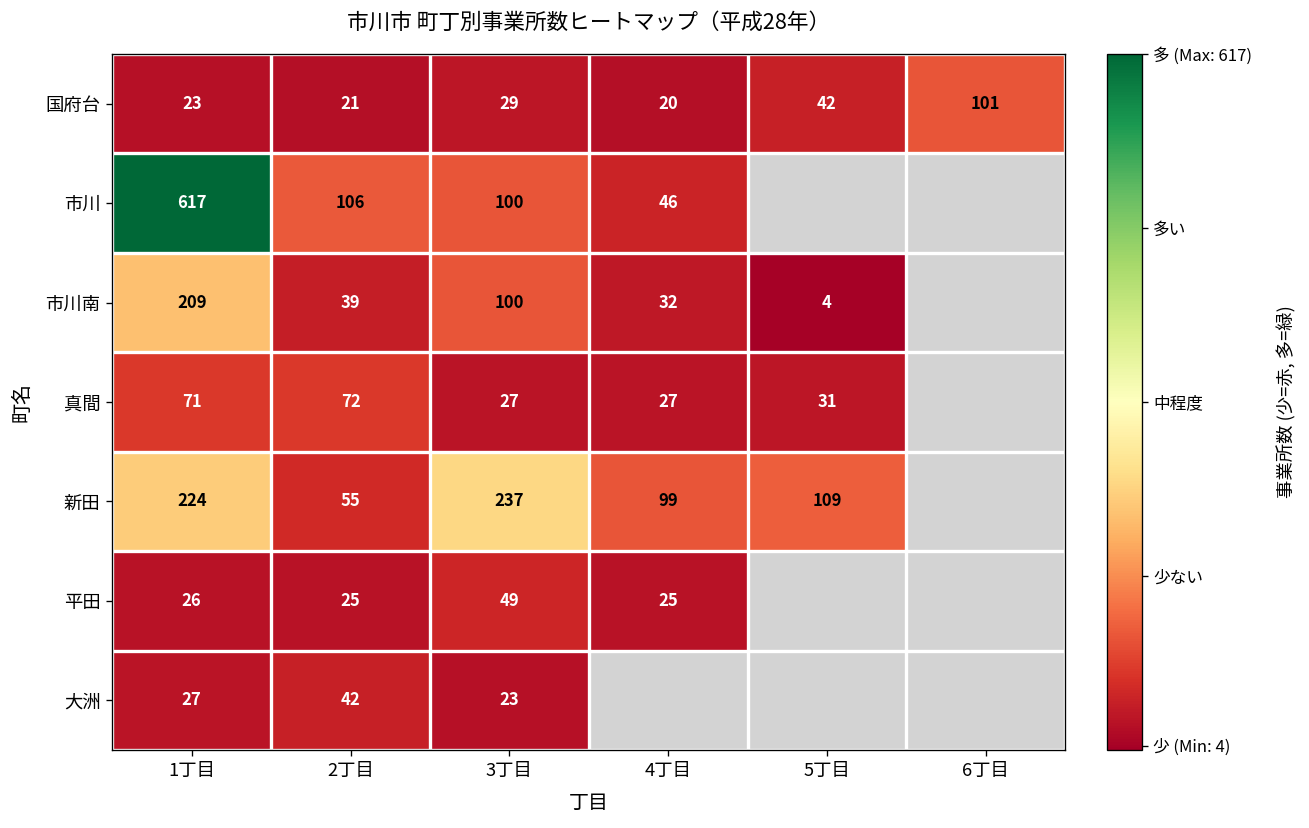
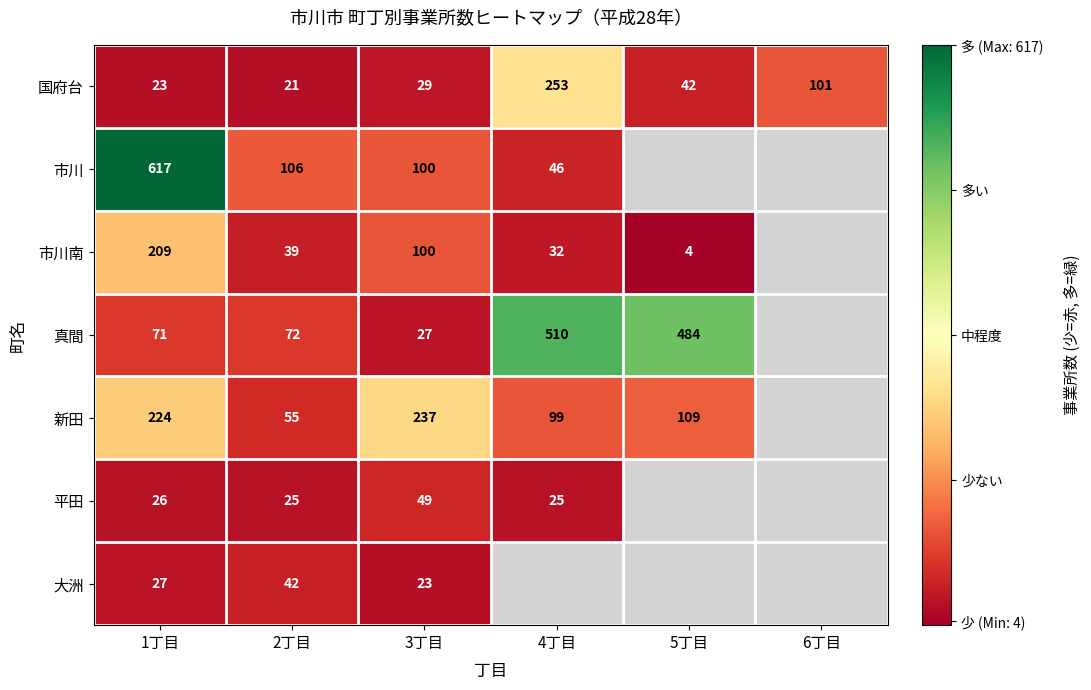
  {
    "国府台": {
      "1丁目": 23,
      "2丁目": 21,
      "3丁目": 29,
-     "4丁目": 20,
+     "4丁目": 253,
      "5丁目": 42,
      "6丁目": 101
    },
    "市川": {
      "1丁目": 617,
      "2丁目": 106,
      "3丁目": 100,
      "4丁目": 46
    },
    "市川南": {
      "1丁目": 209,
      "2丁目": 39,
      "3丁目": 100,
      "4丁目": 32,
      "5丁目": 4
    },
    "真間": {
      "1丁目": 71,
      "2丁目": 72,
      "3丁目": 27,
-     "4丁目": 27,
-     "5丁目": 31
+     "4丁目": 510,
+     "5丁目": 484
    },
    "新田": {
      "1丁目": 224,
      "2丁目": 55,
      "3丁目": 237,
      "4丁目": 99,
      "5丁目": 109
    },
    "平田": {
      "1丁目": 26,
      "2丁目": 25,
      "3丁目": 49,
      "4丁目": 25
    },
    "大洲": {
      "1丁目": 27,
      "2丁目": 42,
      "3丁目": 23
    }
  }
